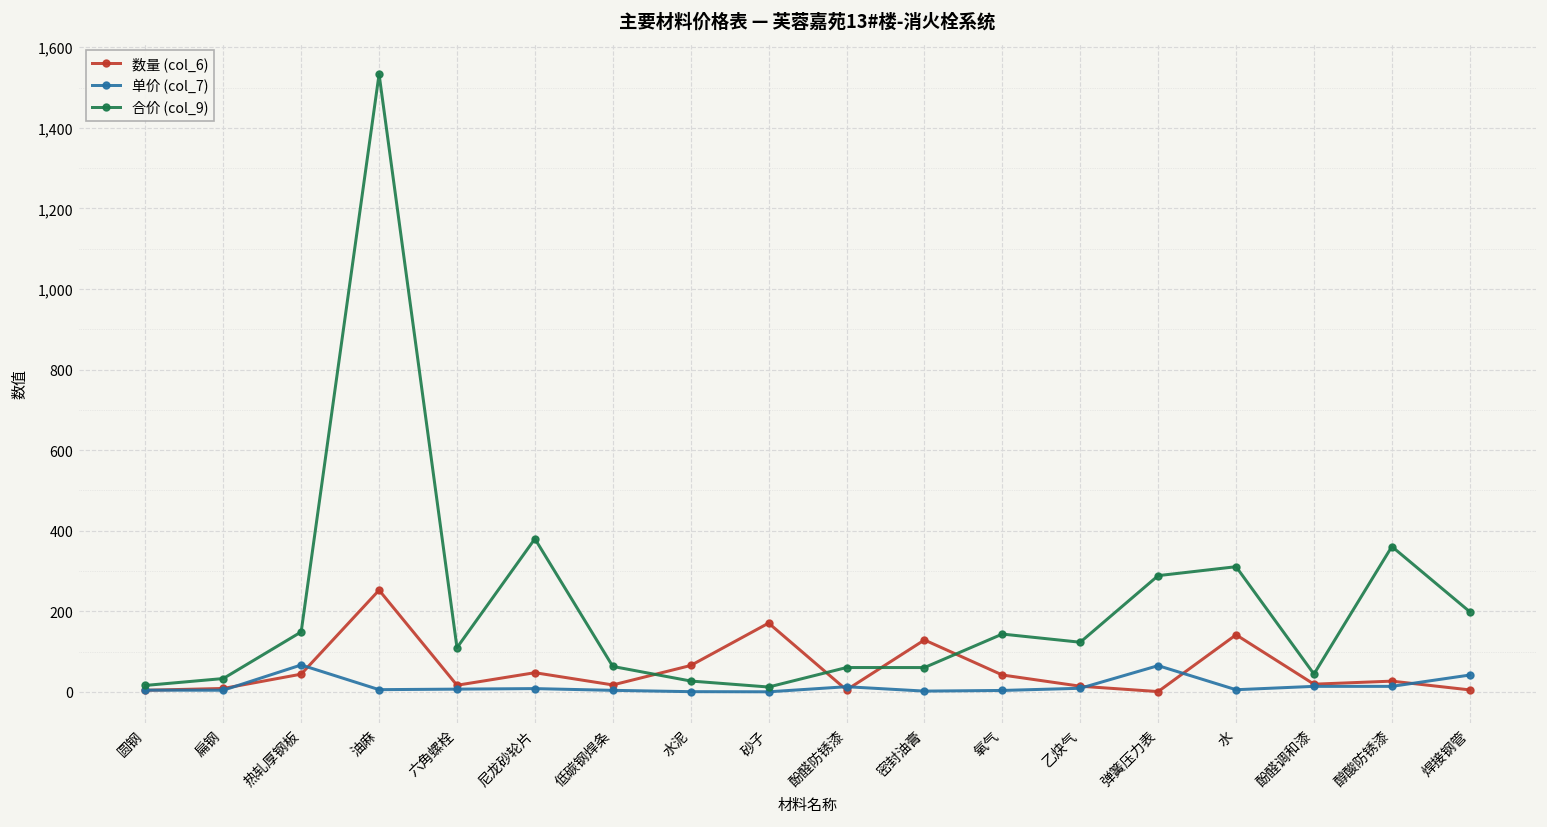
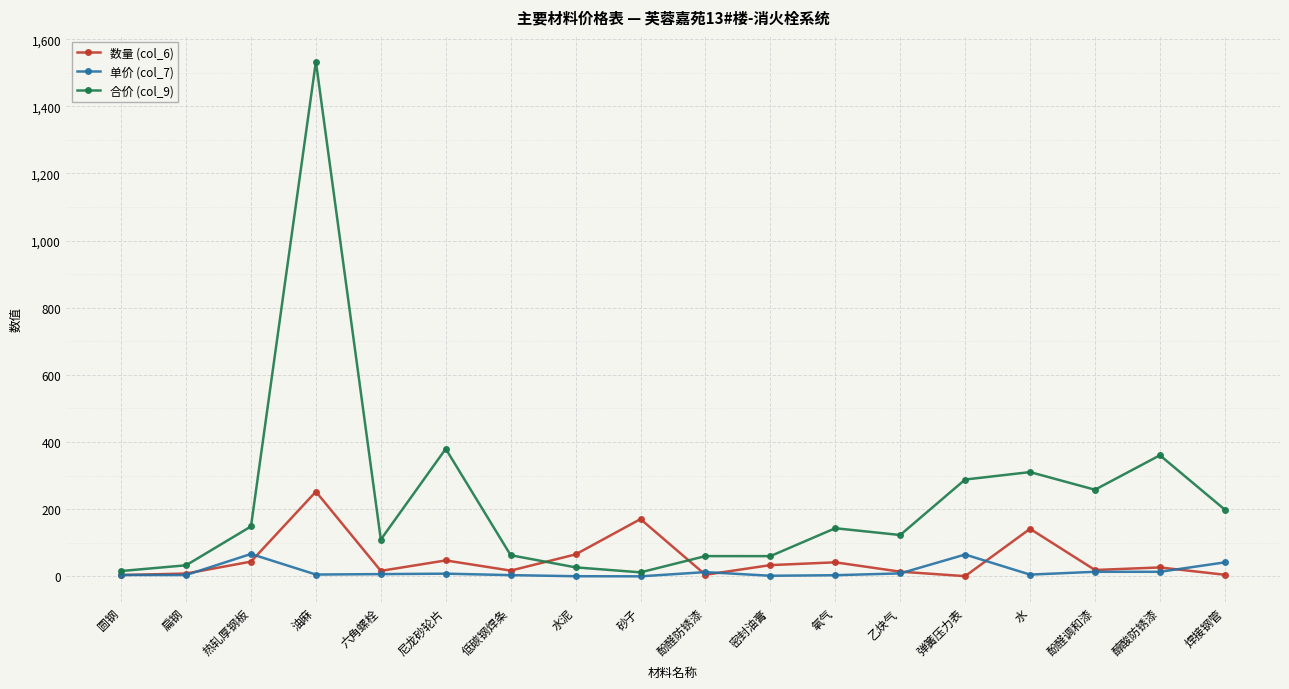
  {
    "数量 (col_6)": {
      "热轧厚钢板": "40",
      "油麻": "250",
      "六角螺栓": "20",
      "尼龙砂轮片": "50",
      "低碳钢焊条": "20",
      "水泥": "70",
      "砂子": "170",
      "酚醛防锈漆": "0",
-     "密封油膏": "130",
+     "密封油膏": "30",
      "氧气": "40",
      "弹簧压力表": "0",
      "水": "140",
      "醇酸防锈漆": "30",
      "焊接钢管": "0"
    },
    "单价 (col_7)": {
      "热轧厚钢板": "70",
      "油麻": "10",
      "六角螺栓": "10",
      "尼龙砂轮片": "10",
      "低碳钢焊条": "0",
      "水泥": "0",
      "砂子": "0",
      "酚醛防锈漆": "10",
      "密封油膏": "0",
      "氧气": "0",
      "弹簧压力表": "70",
      "水": "10",
      "醇酸防锈漆": "10",
      "焊接钢管": "40"
    },
    "合价 (col_9)": {
      "圆钢": "20",
      "扁钢": "30",
      "热轧厚钢板": "150",
      "油麻": "1,530",
      "六角螺栓": "110",
      "尼龙砂轮片": "380",
      "低碳钢焊条": "60",
      "水泥": "30",
      "砂子": "10",
      "酚醛防锈漆": "60",
      "密封油膏": "60",
      "氧气": "140",
      "乙炔气": "120",
      "弹簧压力表": "290",
      "水": "310",
-     "酚醛调和漆": "40",
+     "酚醛调和漆": "260",
      "醇酸防锈漆": "360",
      "焊接钢管": "200"
    }
  }
